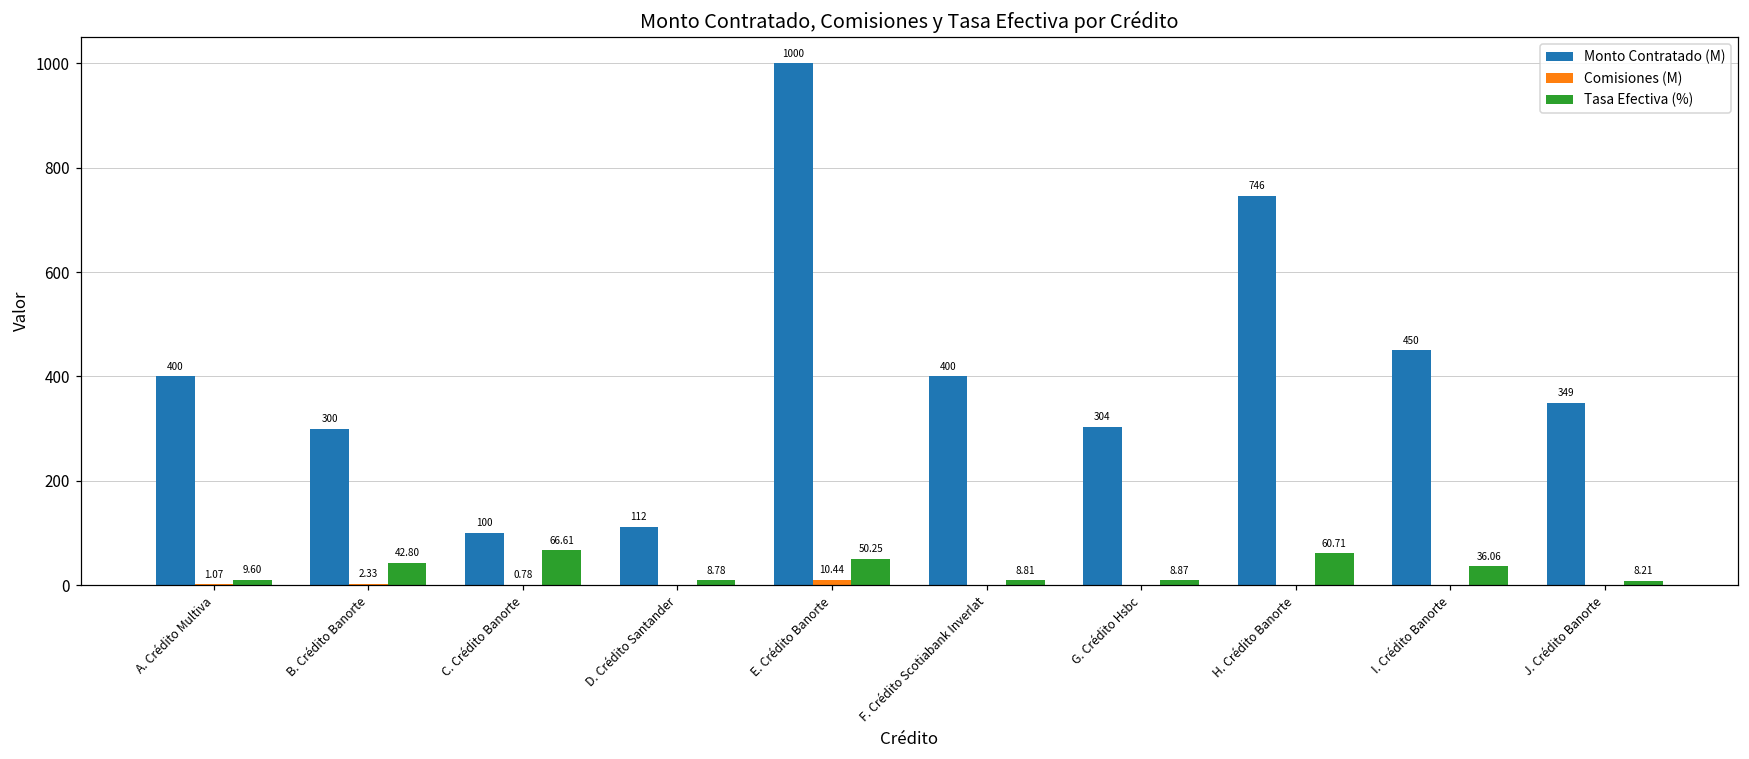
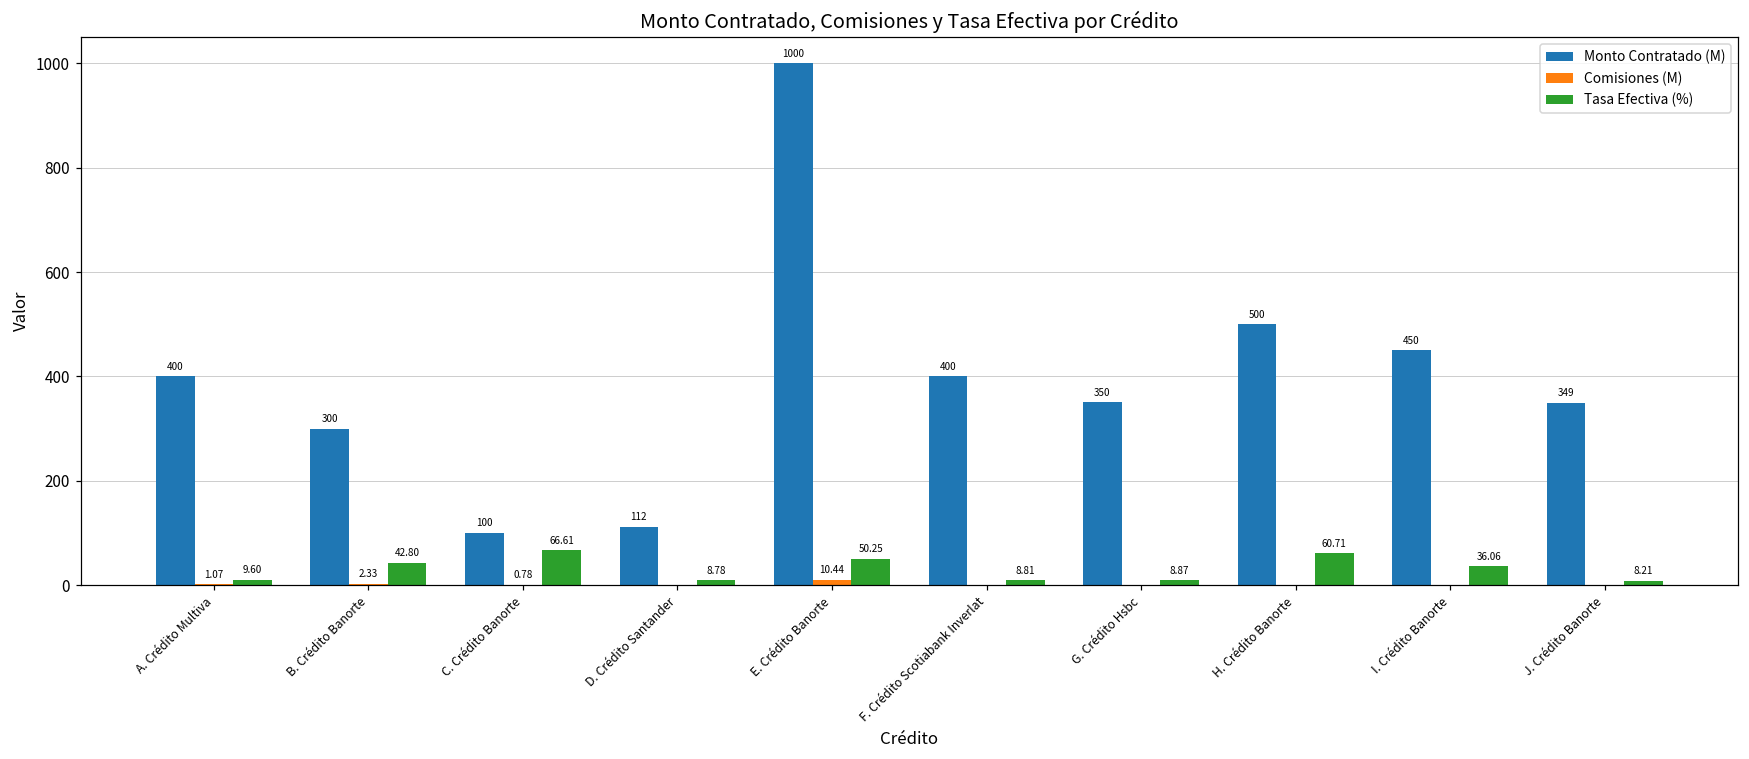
  {
    "Monto Contratado (M)": {
      "A. Crédito Multiva": 400,
      "B. Crédito Banorte": 300,
      "C. Crédito Banorte": 100,
      "D. Crédito Santander": 112,
      "E. Crédito Banorte": 1000,
      "F. Crédito Scotiabank Inverlat": 400,
-     "G. Crédito Hsbc": 304,
-     "H. Crédito Banorte": 746,
+     "G. Crédito Hsbc": 350,
+     "H. Crédito Banorte": 500,
      "I. Crédito Banorte": 450,
      "J. Crédito Banorte": 349
    },
    "Comisiones (M)": {
      "A. Crédito Multiva": 1.07,
      "B. Crédito Banorte": 2.33,
      "C. Crédito Banorte": 0.78,
      "E. Crédito Banorte": 10.44
    },
    "Tasa Efectiva (%)": {
      "A. Crédito Multiva": 9.60,
      "B. Crédito Banorte": 42.80,
      "C. Crédito Banorte": 66.61,
      "D. Crédito Santander": 8.78,
      "E. Crédito Banorte": 50.25,
      "F. Crédito Scotiabank Inverlat": 8.81,
      "G. Crédito Hsbc": 8.87,
      "H. Crédito Banorte": 60.71,
      "I. Crédito Banorte": 36.06,
      "J. Crédito Banorte": 8.21
    }
  }
